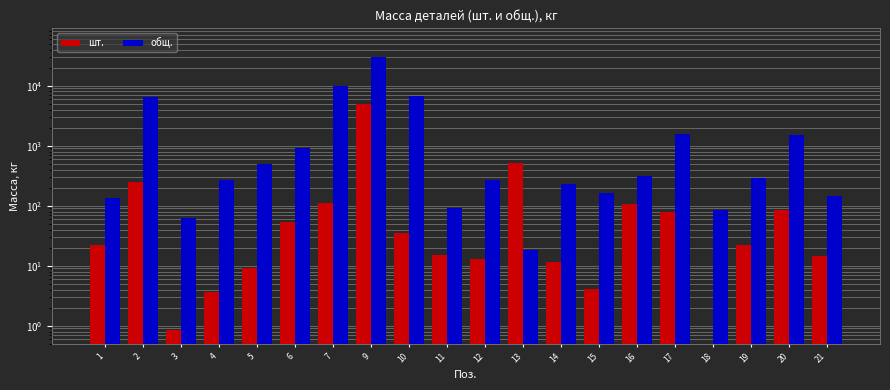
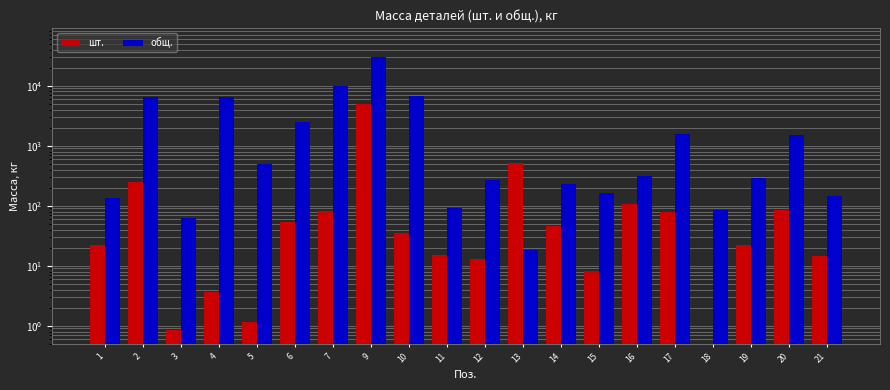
  {
    "шт.": {
      "1": 22,
      "2": 250,
      "3": 0.8,
      "4": 4,
-     "5": 9,
+     "5": 1.2,
      "6": 50,
-     "7": 110,
+     "7": 80,
      "9": 5000,
      "10": 40,
      "11": 15,
      "12": 13,
      "13": 500,
-     "14": 12,
-     "15": 4,
+     "14": 50,
+     "15": 8,
      "16": 110,
      "17": 80,
      "19": 22,
      "20": 90,
      "21": 15
    },
    "общ.": {
      "1": 140,
      "2": 6000,
      "3": 60,
-     "4": 300,
+     "4": 6000,
      "5": 500,
-     "6": 900,
+     "6": 2500,
      "7": 10000,
      "9": 30000,
      "10": 7000,
      "11": 90,
      "12": 300,
      "13": 18,
      "14": 230,
      "15": 160,
      "16": 300,
      "17": 1600,
      "18": 80,
      "19": 300,
      "20": 1500,
      "21": 150
    }
  }
